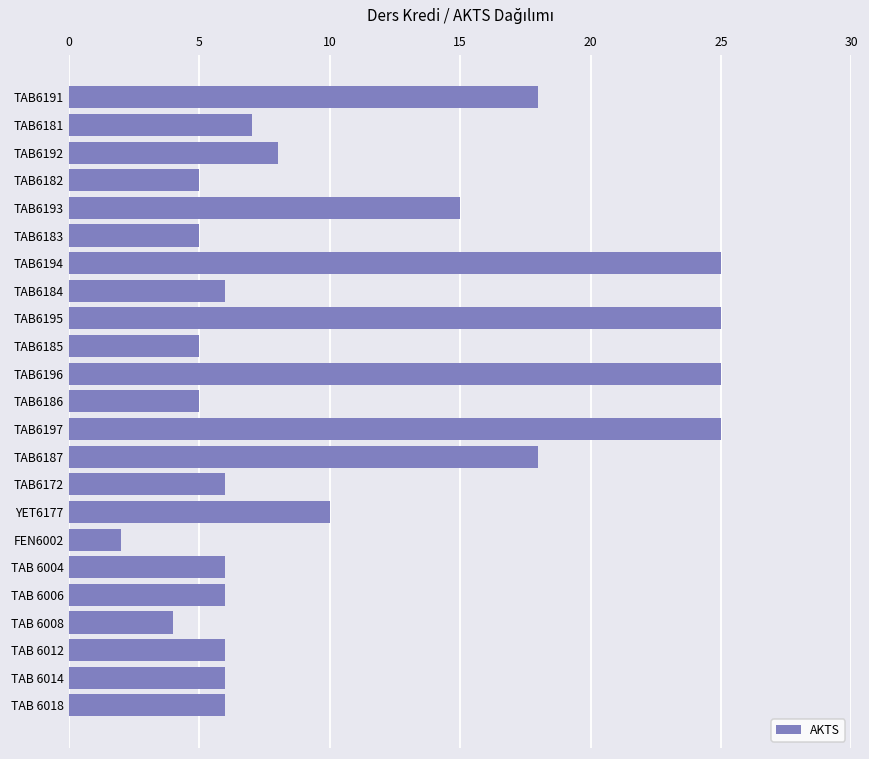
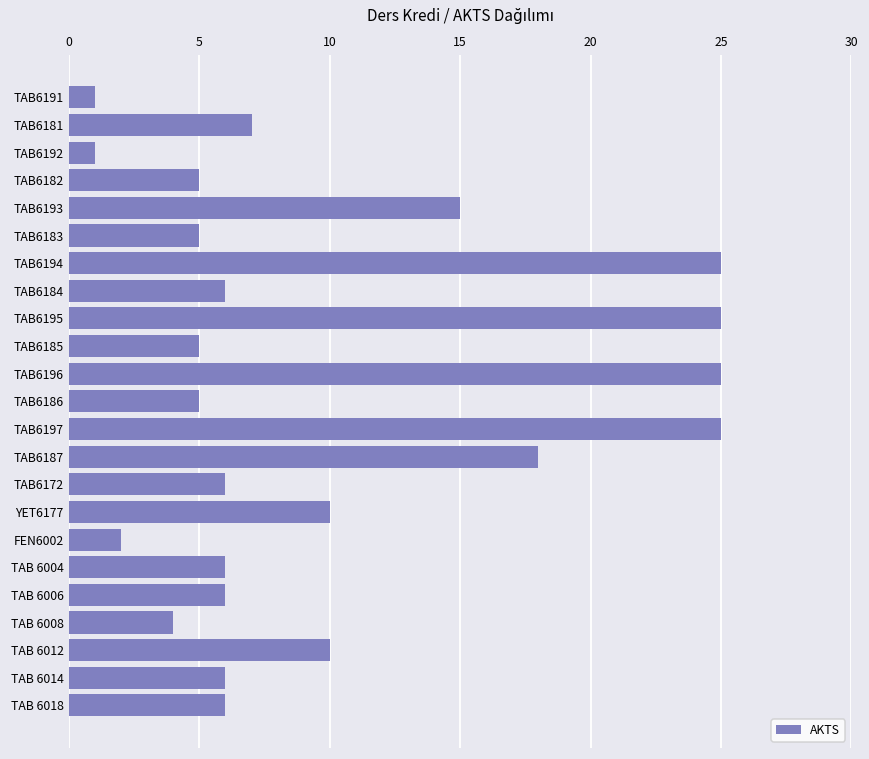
  {
-   "TAB6191": 18,
+   "TAB6191": 1,
    "TAB6181": 7,
-   "TAB6192": 8,
+   "TAB6192": 1,
    "TAB6182": 5,
    "TAB6193": 15,
    "TAB6183": 5,
    "TAB6194": 25,
    "TAB6184": 6,
    "TAB6195": 25,
    "TAB6185": 5,
    "TAB6196": 25,
    "TAB6186": 5,
    "TAB6197": 25,
    "TAB6187": 18,
    "TAB6172": 6,
    "YET6177": 10,
    "FEN6002": 2,
    "TAB 6004": 6,
    "TAB 6006": 6,
    "TAB 6008": 4,
-   "TAB 6012": 6,
+   "TAB 6012": 10,
    "TAB 6014": 6,
    "TAB 6018": 6
  }
